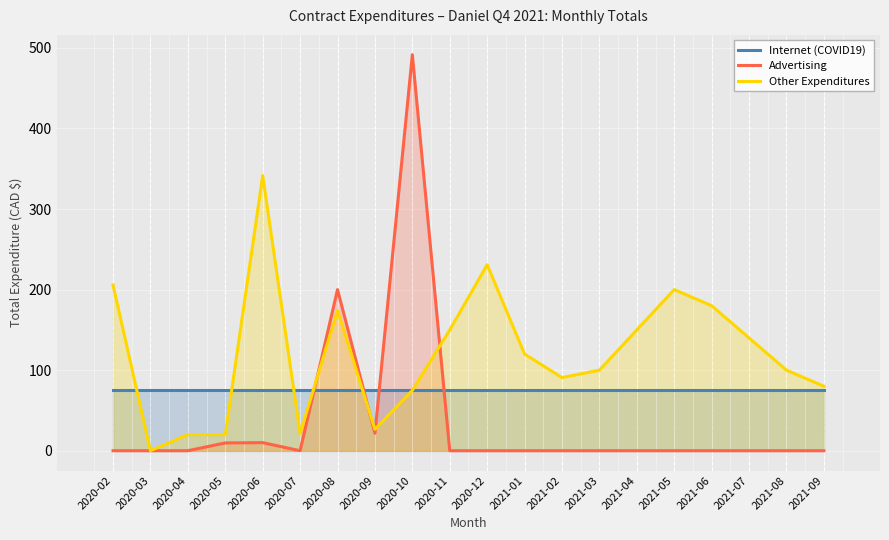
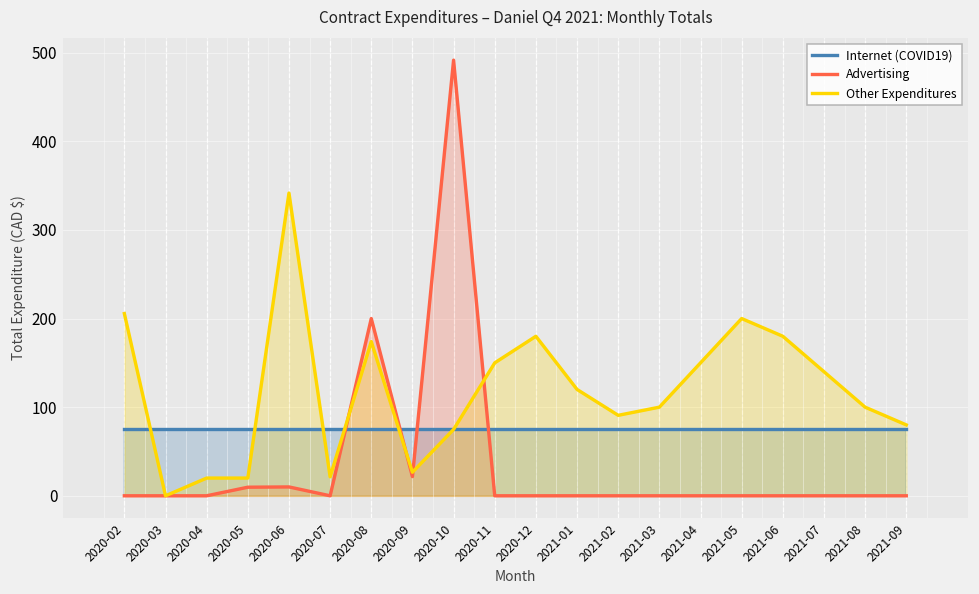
  {
    "Internet (COVID19)": {
      "2020-02": 70,
      "2020-03": 70,
      "2020-04": 70,
      "2020-05": 70,
      "2020-06": 70,
      "2020-07": 70,
      "2020-08": 70,
      "2020-09": 70,
      "2020-11": 70,
      "2020-12": 70,
      "2021-01": 70,
      "2021-02": 70,
      "2021-03": 70,
      "2021-04": 70,
      "2021-05": 70,
      "2021-06": 70,
      "2021-07": 70,
      "2021-08": 70,
      "2021-09": 70
    },
    "Advertising": {
      "2020-02": 0,
      "2020-04": 0,
      "2020-05": 10,
      "2020-06": 10,
      "2020-07": 0,
      "2020-08": 200,
      "2020-09": 20,
      "2020-10": 490,
      "2020-11": 0,
      "2020-12": 0,
      "2021-01": 0,
      "2021-02": 0,
      "2021-03": 0,
      "2021-04": 0,
      "2021-05": 0,
      "2021-06": 0,
      "2021-07": 0,
      "2021-08": 0,
      "2021-09": 0
    },
    "Other Expenditures": {
      "2020-02": 210,
      "2020-04": 20,
      "2020-05": 20,
      "2020-06": 340,
      "2020-07": 20,
      "2020-08": 170,
      "2020-09": 30,
      "2020-11": 150,
-     "2020-12": 230,
+     "2020-12": 180,
      "2021-01": 120,
      "2021-02": 90,
      "2021-03": 100,
      "2021-04": 150,
      "2021-05": 200,
      "2021-06": 180,
      "2021-07": 140,
      "2021-08": 100,
      "2021-09": 80
    }
  }
